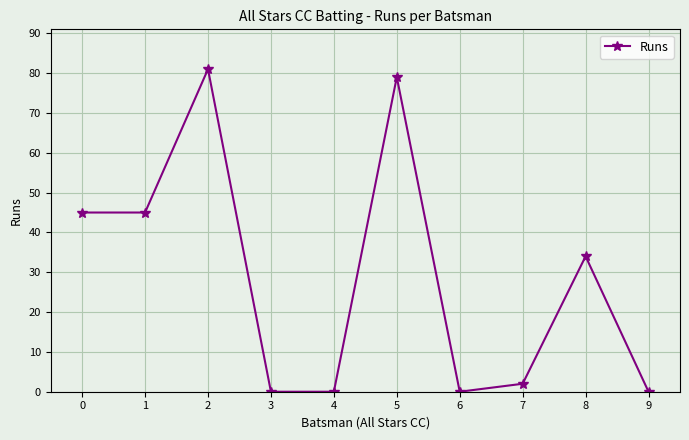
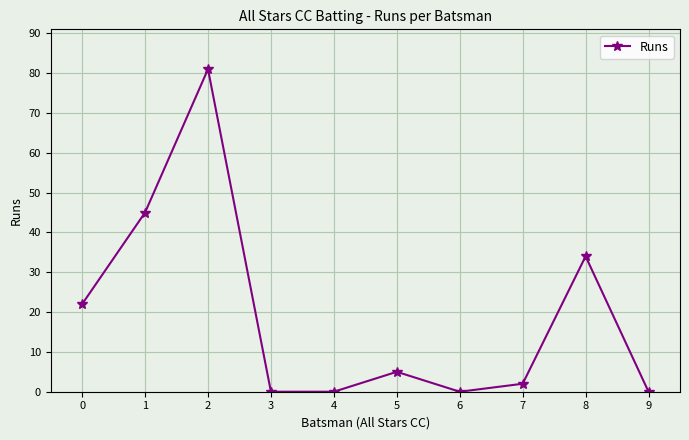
  {
-   "0": 45,
+   "0": 22,
    "1": 45,
    "2": 81,
    "3": 0,
    "4": 0,
-   "5": 79,
+   "5": 5,
    "6": 0,
    "7": 2,
    "8": 34,
    "9": 0
  }
